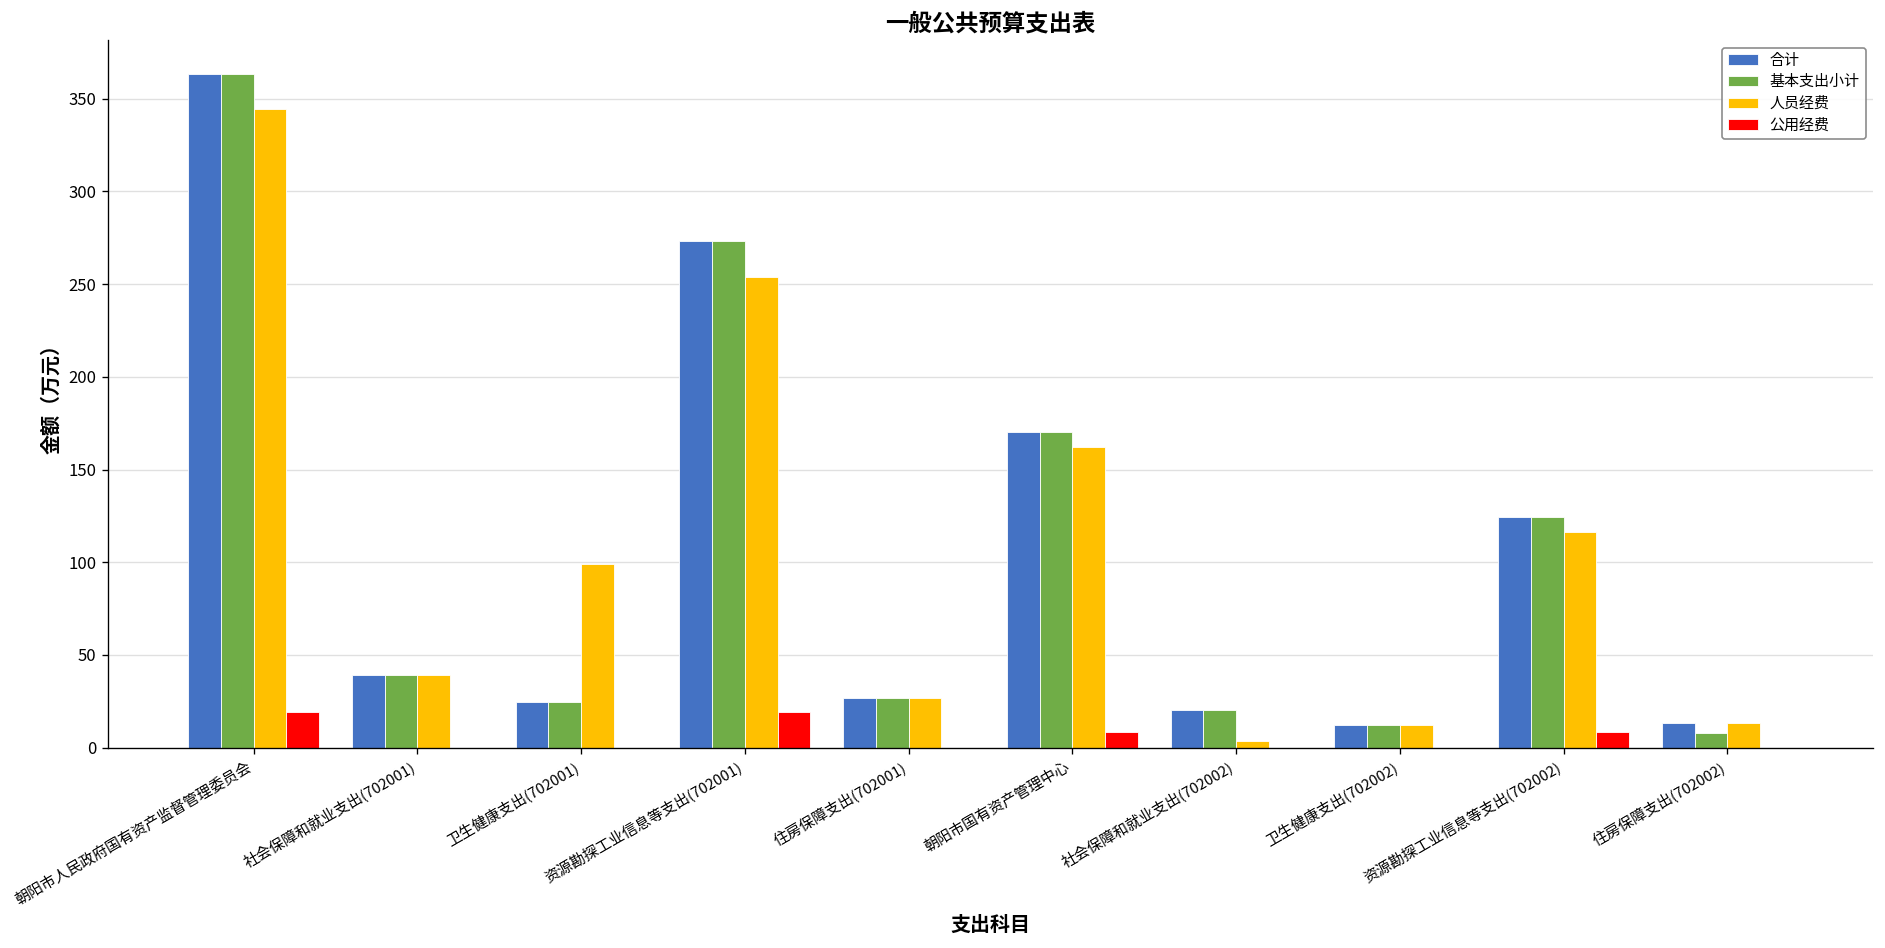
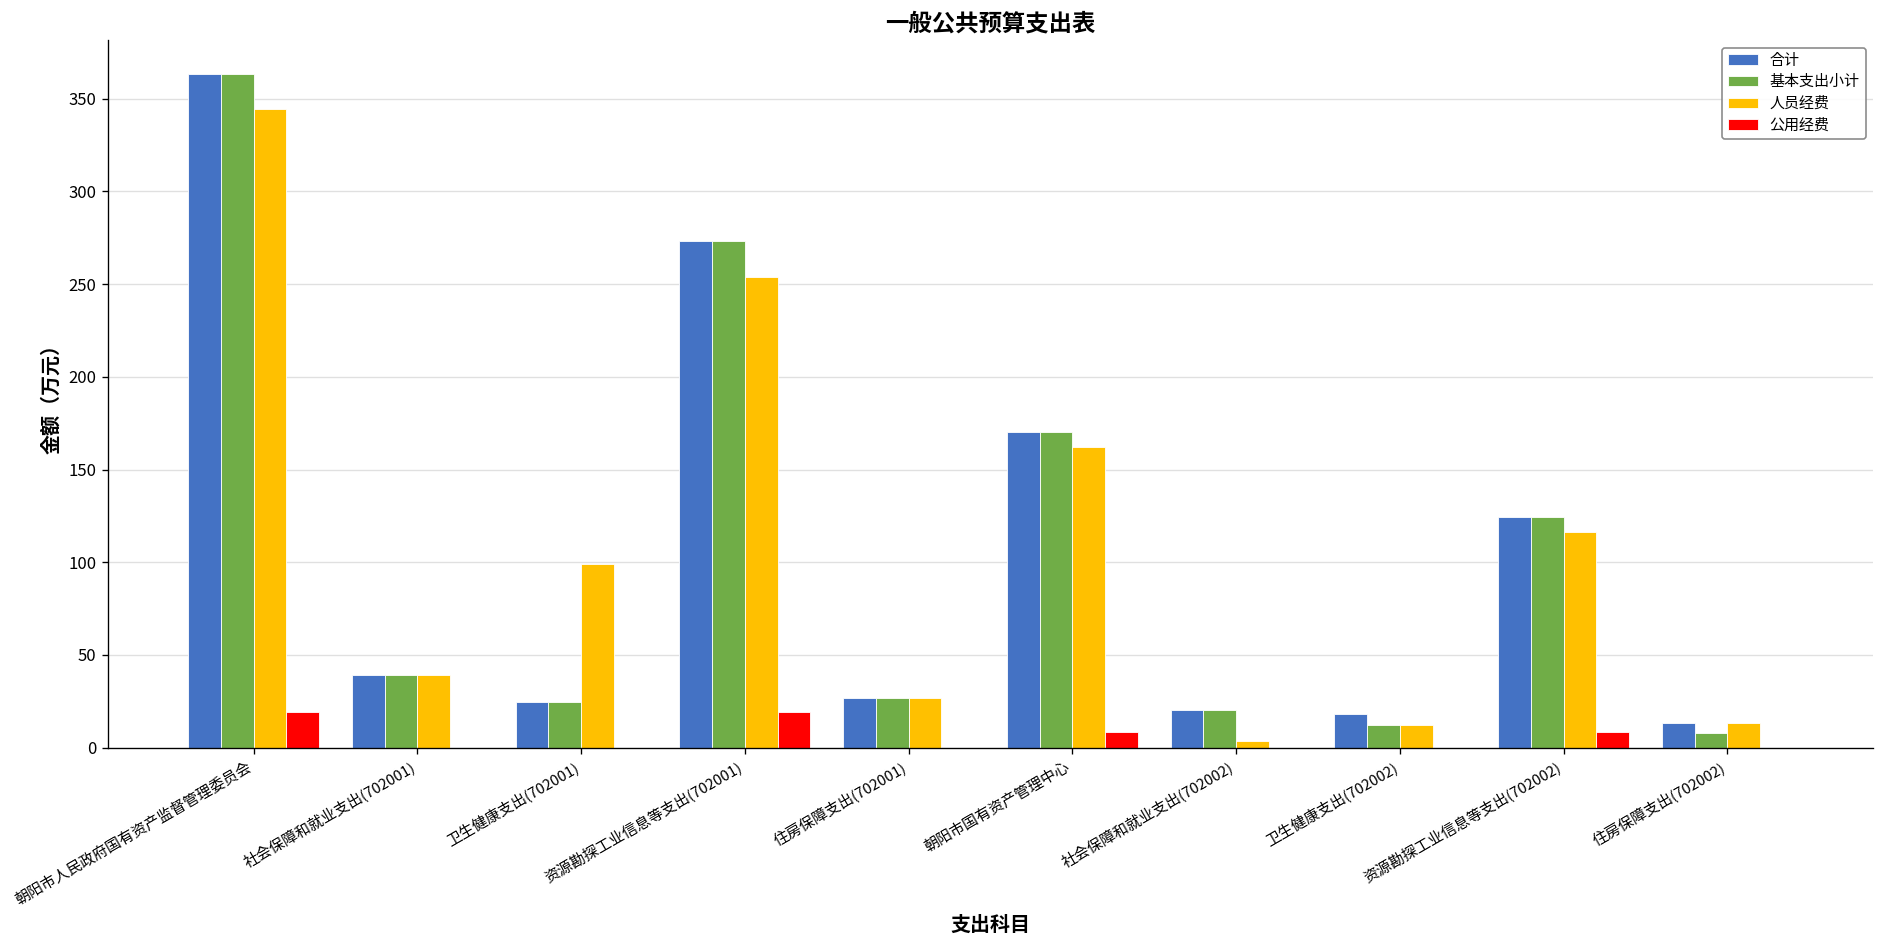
  {
    "合计": {
      "朝阳市人民政府国有资产监督管理委员会": 363,
      "社会保障和就业支出(702001)": 39,
      "卫生健康支出(702001)": 25,
      "资源勘探工业信息等支出(702001)": 273,
      "住房保障支出(702001)": 27,
      "朝阳市国有资产管理中心": 170,
      "社会保障和就业支出(702002)": 20,
-     "卫生健康支出(702002)": 12,
+     "卫生健康支出(702002)": 18,
      "资源勘探工业信息等支出(702002)": 125,
      "住房保障支出(702002)": 13
    },
    "基本支出小计": {
      "朝阳市人民政府国有资产监督管理委员会": 363,
      "社会保障和就业支出(702001)": 39,
      "卫生健康支出(702001)": 25,
      "资源勘探工业信息等支出(702001)": 273,
      "住房保障支出(702001)": 27,
      "朝阳市国有资产管理中心": 170,
      "社会保障和就业支出(702002)": 20,
      "卫生健康支出(702002)": 12,
      "资源勘探工业信息等支出(702002)": 125,
      "住房保障支出(702002)": 8
    },
    "人员经费": {
      "朝阳市人民政府国有资产监督管理委员会": 344,
      "社会保障和就业支出(702001)": 39,
      "卫生健康支出(702001)": 99,
      "资源勘探工业信息等支出(702001)": 254,
      "住房保障支出(702001)": 27,
      "朝阳市国有资产管理中心": 162,
      "社会保障和就业支出(702002)": 4,
      "卫生健康支出(702002)": 12,
      "资源勘探工业信息等支出(702002)": 116,
      "住房保障支出(702002)": 13
    },
    "公用经费": {
      "朝阳市人民政府国有资产监督管理委员会": 19,
      "社会保障和就业支出(702001)": 0,
      "卫生健康支出(702001)": 0,
      "资源勘探工业信息等支出(702001)": 19,
      "住房保障支出(702001)": 0,
      "朝阳市国有资产管理中心": 8,
      "社会保障和就业支出(702002)": 0,
      "卫生健康支出(702002)": 0,
      "资源勘探工业信息等支出(702002)": 8,
      "住房保障支出(702002)": 0
    }
  }
